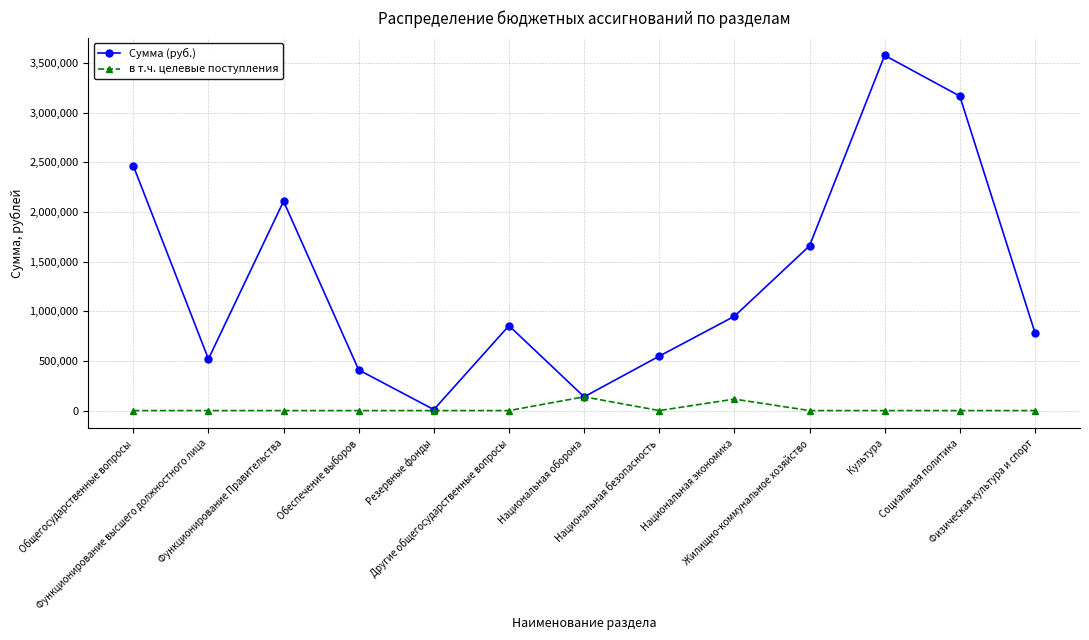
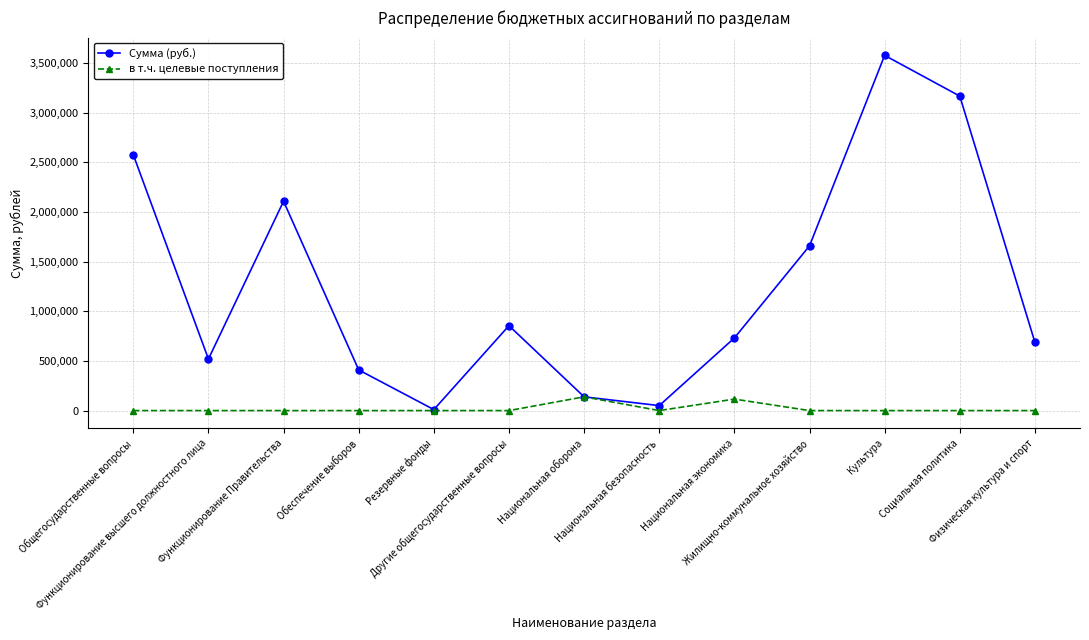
  {
    "Сумма (руб.)": {
-     "Общегосударственные вопросы": "2,500,000",
+     "Общегосударственные вопросы": "2,600,000",
      "Функционирование высшего должностного лица": "500,000",
      "Функционирование Правительства": "2,100,000",
      "Обеспечение выборов": "400,000",
      "Другие общегосударственные вопросы": "900,000",
-     "Национальная безопасность": "500,000",
-     "Национальная экономика": "900,000",
+     "Национальная безопасность": "100,000",
+     "Национальная экономика": "700,000",
      "Жилищно-коммунальное хозяйство": "1,700,000",
      "Культура": "3,600,000",
      "Социальная политика": "3,200,000",
-     "Физическая культура и спорт": "800,000"
+     "Физическая культура и спорт": "700,000"
    },
    "в т.ч. целевые поступления": {
      "Общегосударственные вопросы": "0",
      "Функционирование высшего должностного лица": "0",
      "Функционирование Правительства": "0",
      "Обеспечение выборов": "0",
      "Другие общегосударственные вопросы": "0",
      "Национальная безопасность": "0",
      "Национальная экономика": "100,000",
      "Жилищно-коммунальное хозяйство": "0",
      "Культура": "0",
      "Социальная политика": "0",
      "Физическая культура и спорт": "0"
    }
  }
